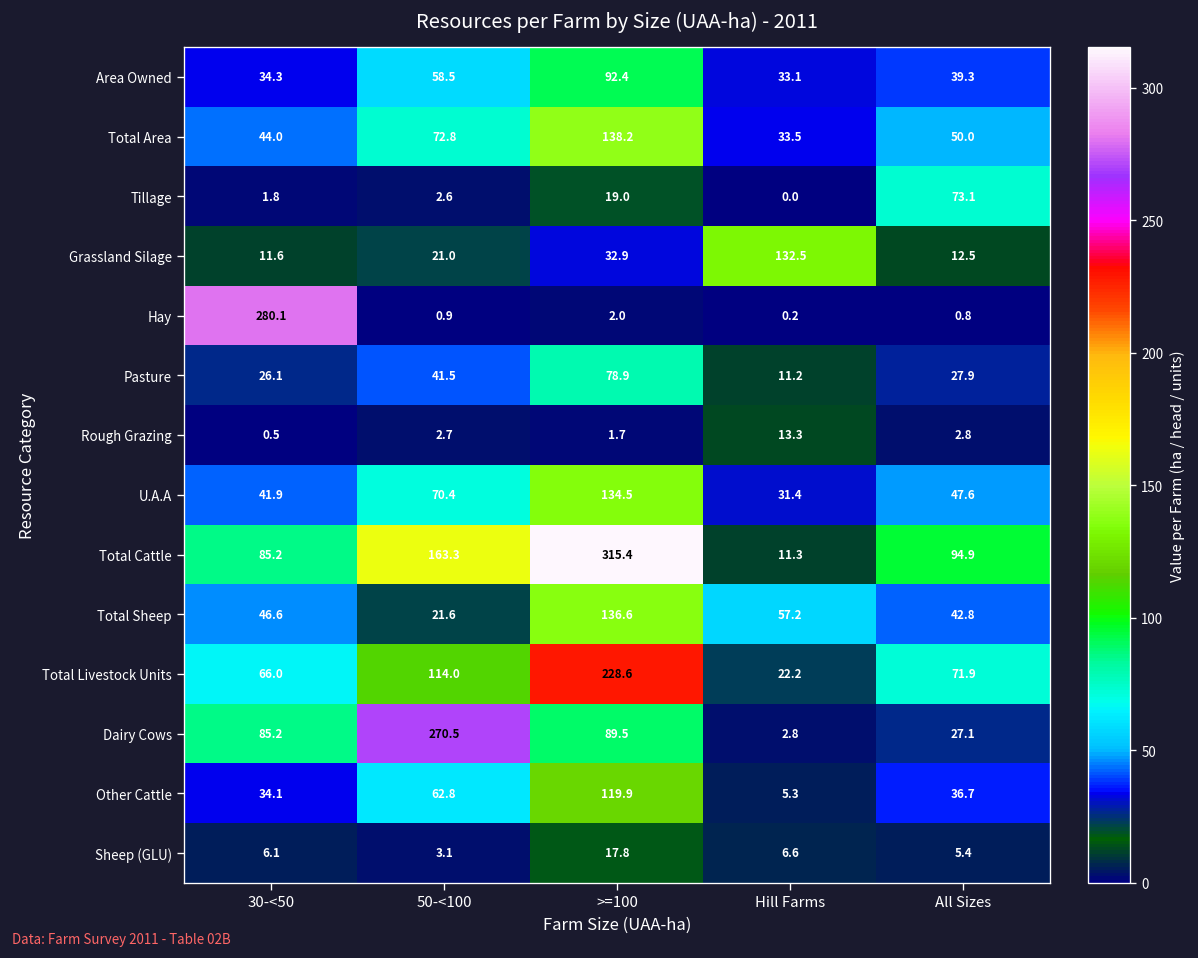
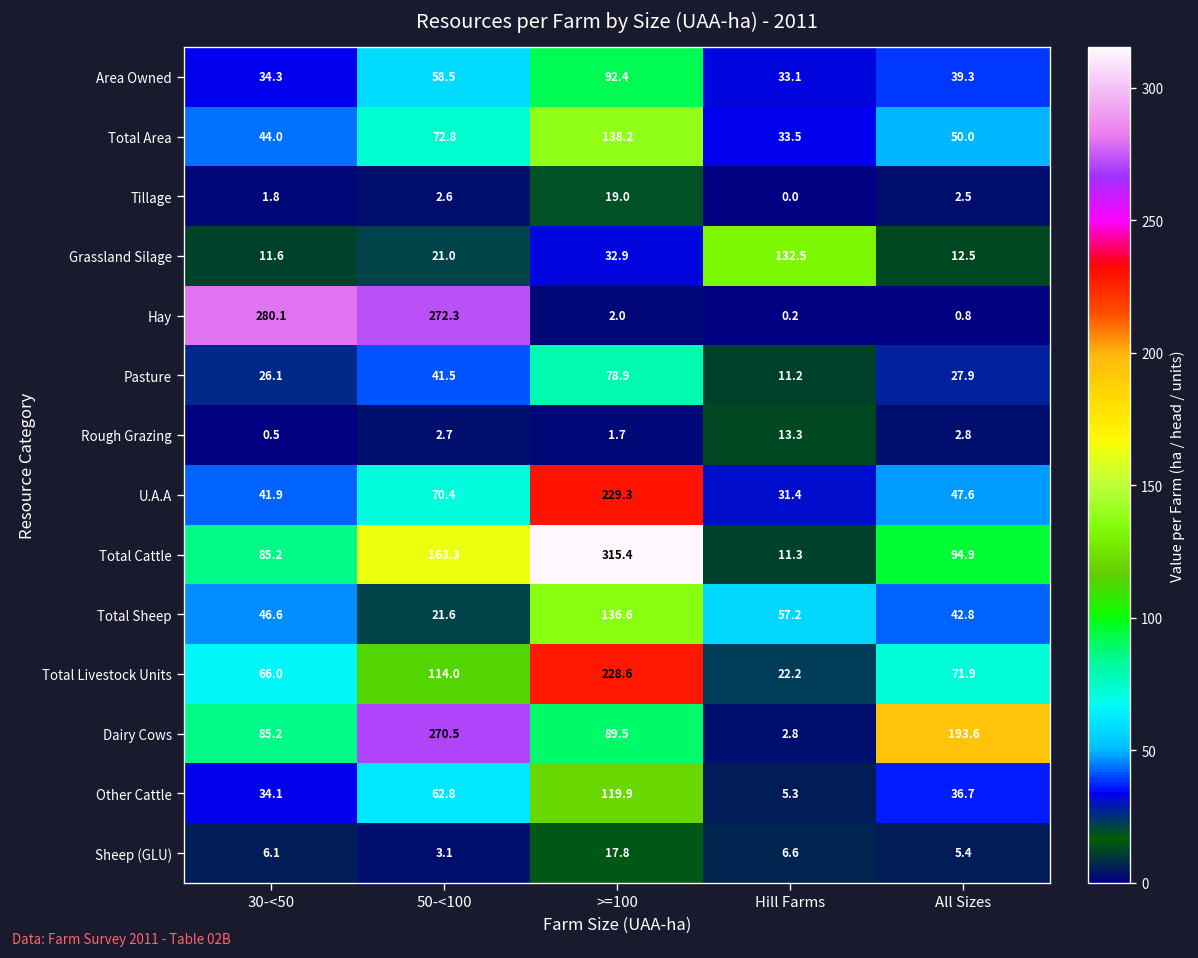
  {
    "Area Owned": {
      "30-<50": 34.3,
      "50-<100": 58.5,
      ">=100": 92.4,
      "Hill Farms": 33.1,
      "All Sizes": 39.3
    },
    "Total Area": {
      "30-<50": 44.0,
      "50-<100": 72.8,
      ">=100": 138.2,
      "Hill Farms": 33.5,
      "All Sizes": 50.0
    },
    "Tillage": {
      "30-<50": 1.8,
      "50-<100": 2.6,
      ">=100": 19.0,
      "Hill Farms": 0.0,
-     "All Sizes": 73.1
+     "All Sizes": 2.5
    },
    "Grassland Silage": {
      "30-<50": 11.6,
      "50-<100": 21.0,
      ">=100": 32.9,
      "Hill Farms": 132.5,
      "All Sizes": 12.5
    },
    "Hay": {
      "30-<50": 280.1,
-     "50-<100": 0.9,
+     "50-<100": 272.3,
      ">=100": 2.0,
      "Hill Farms": 0.2,
      "All Sizes": 0.8
    },
    "Pasture": {
      "30-<50": 26.1,
      "50-<100": 41.5,
      ">=100": 78.9,
      "Hill Farms": 11.2,
      "All Sizes": 27.9
    },
    "Rough Grazing": {
      "30-<50": 0.5,
      "50-<100": 2.7,
      ">=100": 1.7,
      "Hill Farms": 13.3,
      "All Sizes": 2.8
    },
    "U.A.A": {
      "30-<50": 41.9,
      "50-<100": 70.4,
-     ">=100": 134.5,
+     ">=100": 229.3,
      "Hill Farms": 31.4,
      "All Sizes": 47.6
    },
    "Total Cattle": {
      "30-<50": 85.2,
      "50-<100": 163.3,
      ">=100": 315.4,
      "Hill Farms": 11.3,
      "All Sizes": 94.9
    },
    "Total Sheep": {
      "30-<50": 46.6,
      "50-<100": 21.6,
      ">=100": 136.6,
      "Hill Farms": 57.2,
      "All Sizes": 42.8
    },
    "Total Livestock Units": {
      "30-<50": 66.0,
      "50-<100": 114.0,
      ">=100": 228.6,
      "Hill Farms": 22.2,
      "All Sizes": 71.9
    },
    "Dairy Cows": {
      "30-<50": 85.2,
      "50-<100": 270.5,
      ">=100": 89.5,
      "Hill Farms": 2.8,
-     "All Sizes": 27.1
+     "All Sizes": 193.6
    },
    "Other Cattle": {
      "30-<50": 34.1,
      "50-<100": 62.8,
      ">=100": 119.9,
      "Hill Farms": 5.3,
      "All Sizes": 36.7
    },
    "Sheep (GLU)": {
      "30-<50": 6.1,
      "50-<100": 3.1,
      ">=100": 17.8,
      "Hill Farms": 6.6,
      "All Sizes": 5.4
    }
  }
